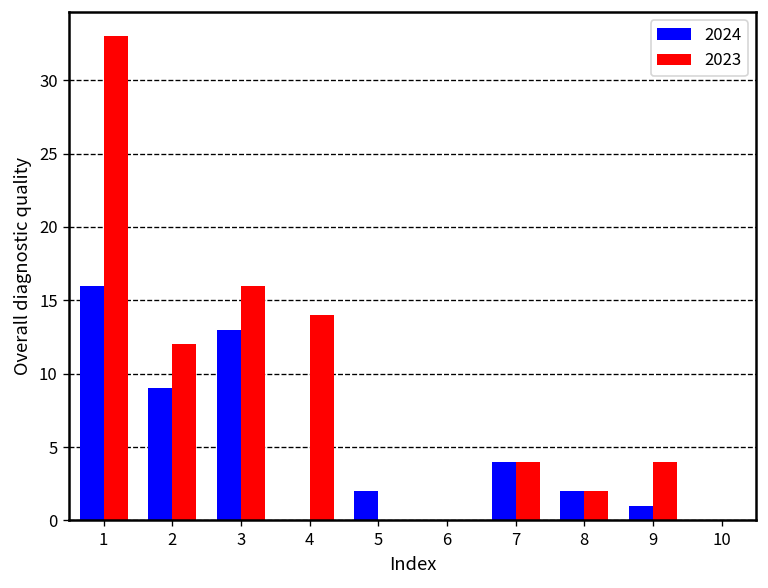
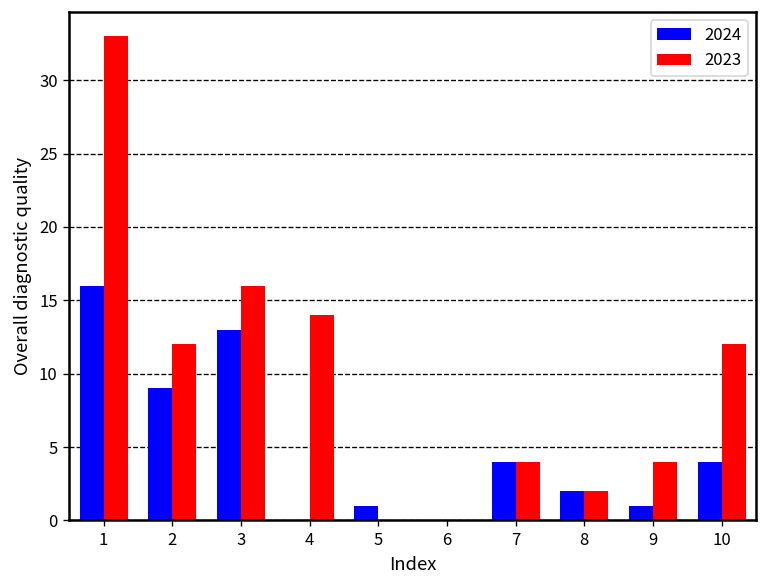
  {
    "2024": {
      "1": 16,
      "2": 9,
      "3": 13,
      "4": 0,
-     "5": 2,
+     "5": 1,
      "6": 0,
      "7": 4,
      "8": 2,
      "9": 1,
-     "10": 0
+     "10": 4
    },
    "2023": {
      "1": 33,
      "2": 12,
      "3": 16,
      "4": 14,
      "5": 0,
      "6": 0,
      "7": 4,
      "8": 2,
      "9": 4,
-     "10": 0
+     "10": 12
    }
  }
